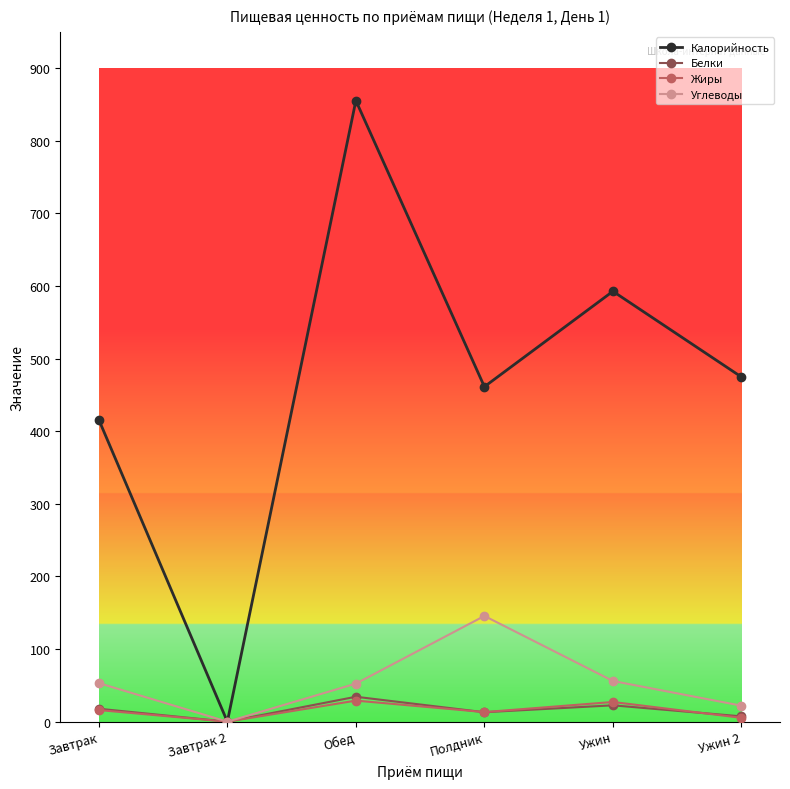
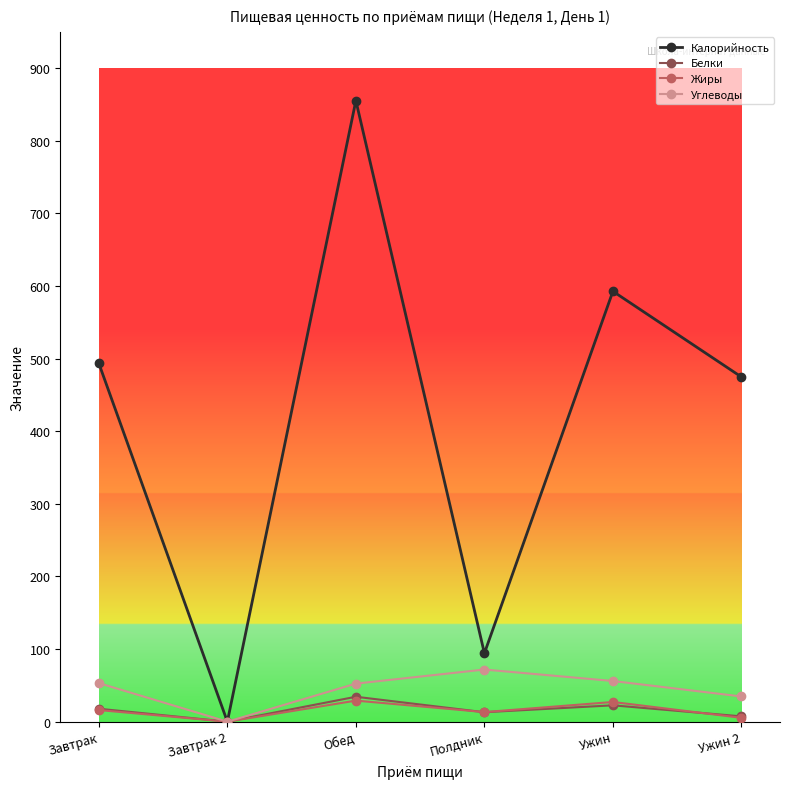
  {
    "Калорийность": {
-     "Завтрак": 420,
+     "Завтрак": 490,
      "Обед": 860,
-     "Полдник": 460,
+     "Полдник": 90,
      "Ужин": 590,
      "Ужин 2": 470
    },
    "Углеводы": {
      "Завтрак": 50,
      "Обед": 50,
-     "Полдник": 150,
+     "Полдник": 70,
      "Ужин": 60,
-     "Ужин 2": 20
+     "Ужин 2": 30
    }
  }
